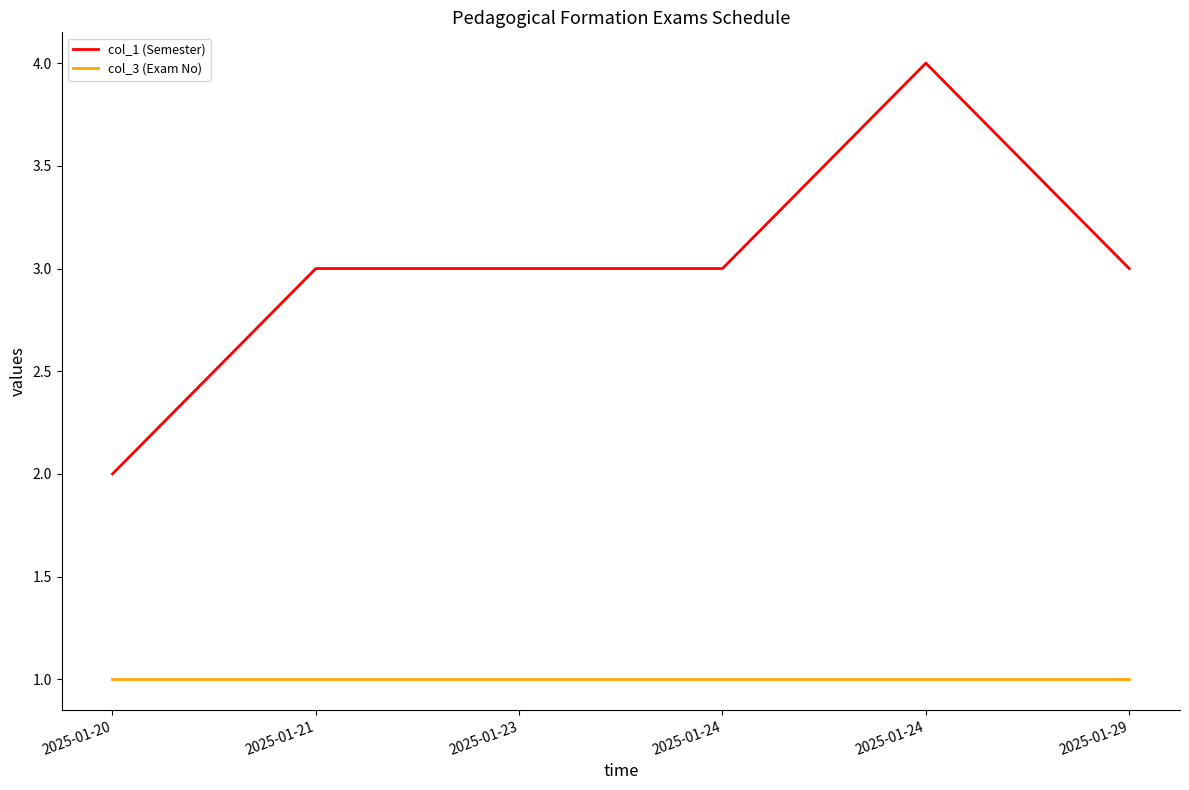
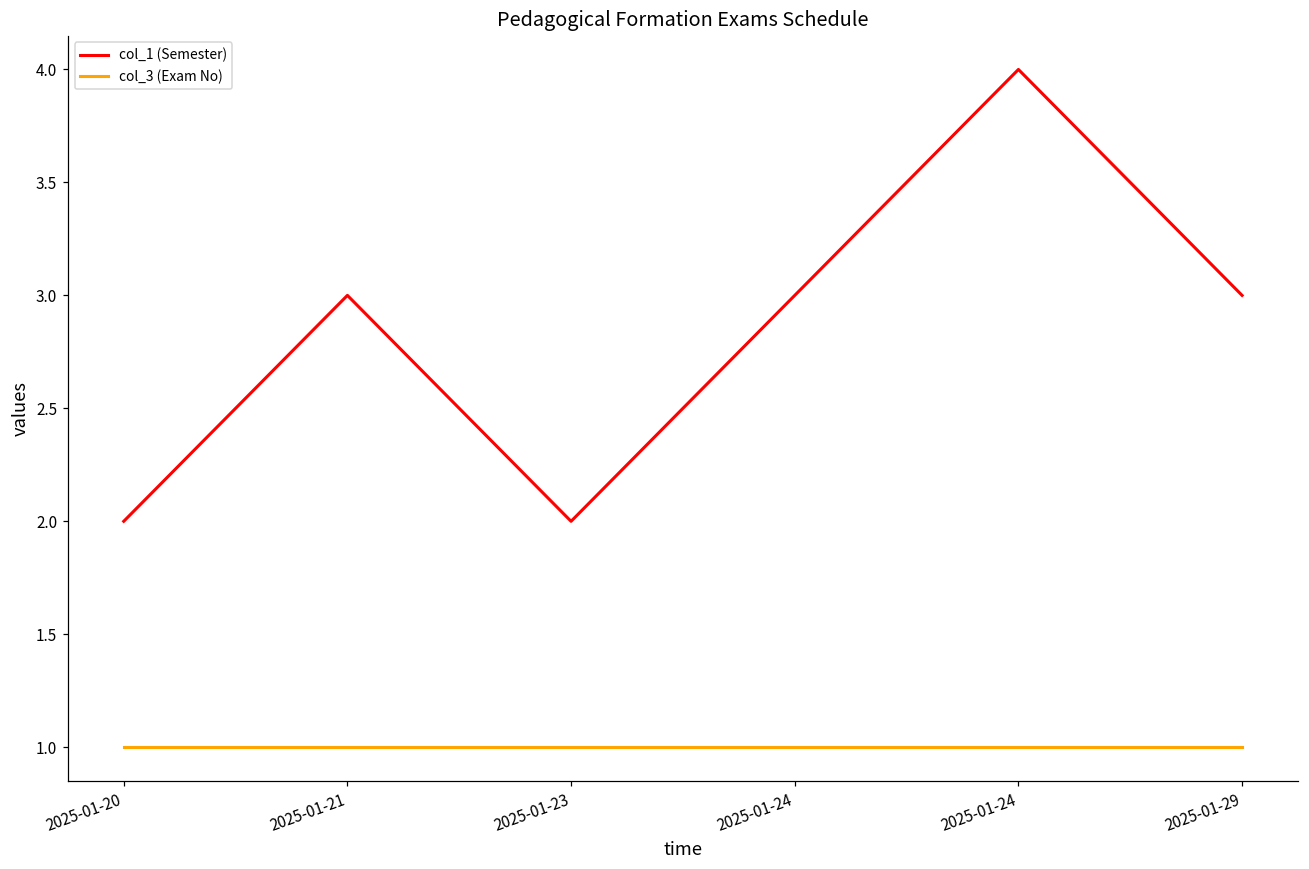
  {
    "col_1 (Semester)": {
      "2025-01-20": 2,
      "2025-01-21": 3,
-     "2025-01-23": 3,
+     "2025-01-23": 2,
      "2025-01-29": 3
    },
    "col_3 (Exam No)": {
      "2025-01-20": 1,
      "2025-01-21": 1,
      "2025-01-23": 1,
      "2025-01-29": 1
    }
  }
